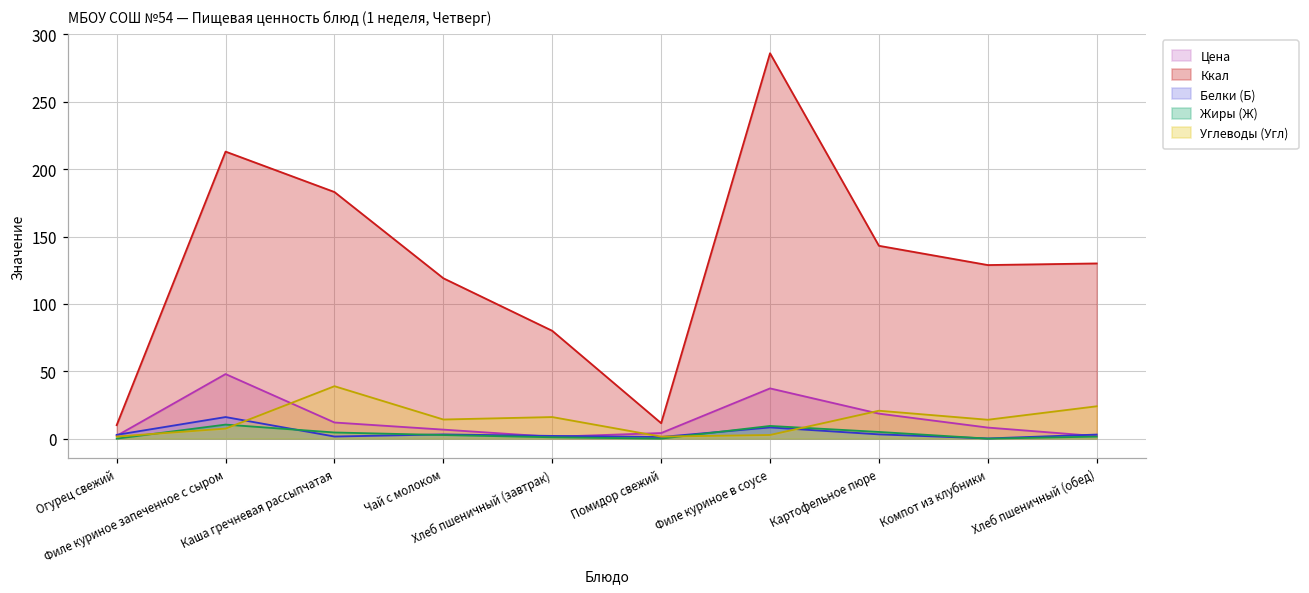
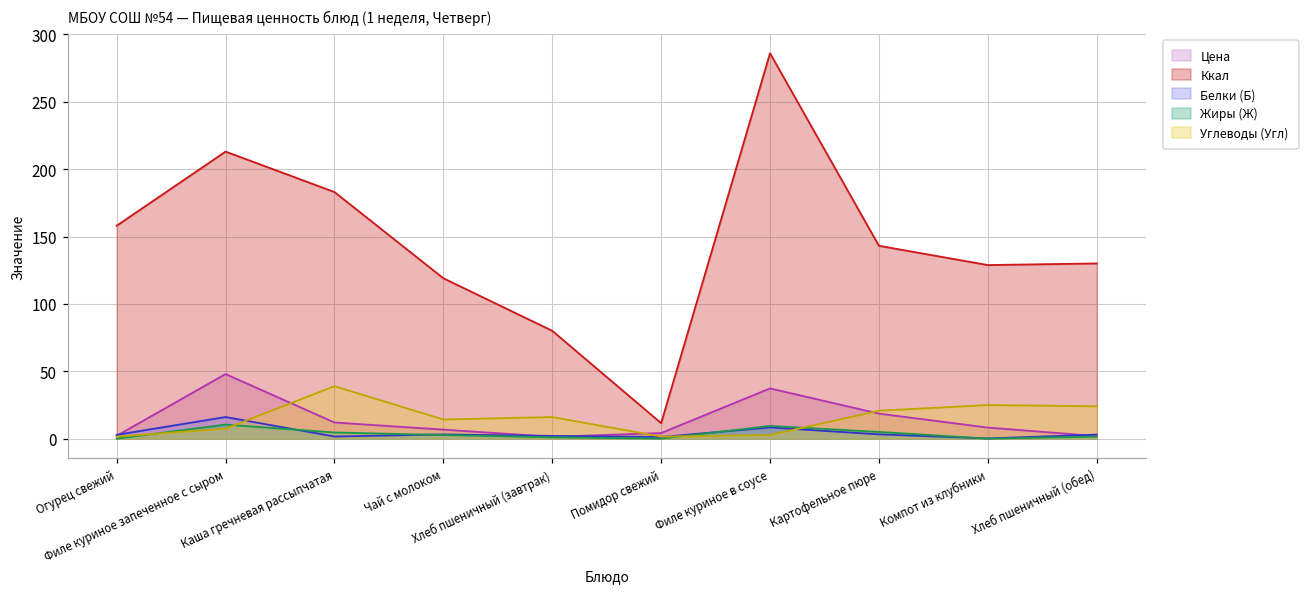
  {
    "Ккал": {
-     "Огурец свежий": 10,
+     "Огурец свежий": 158,
      "Филе куриное запеченное с сыром": 213,
      "Каша гречневая рассыпчатая": 183,
      "Чай с молоком": 119,
      "Хлеб пшеничный (завтрак)": 80,
      "Помидор свежий": 11,
      "Филе куриное в соусе": 286,
      "Картофельное пюре": 143,
      "Компот из клубники": 129,
      "Хлеб пшеничный (обед)": 130
    },
    "Жиры (Ж)": {
      "Филе куриное запеченное с сыром": 10,
      "Каша гречневая рассыпчатая": 5
    },
    "Углеводы (Угл)": {
      "Филе куриное запеченное с сыром": 7,
      "Каша гречневая рассыпчатая": 39,
      "Чай с молоком": 14,
      "Хлеб пшеничный (завтрак)": 16,
      "Филе куриное в соусе": 3,
      "Картофельное пюре": 21,
-     "Компот из клубники": 14,
+     "Компот из клубники": 25,
      "Хлеб пшеничный (обед)": 24
    }
  }
